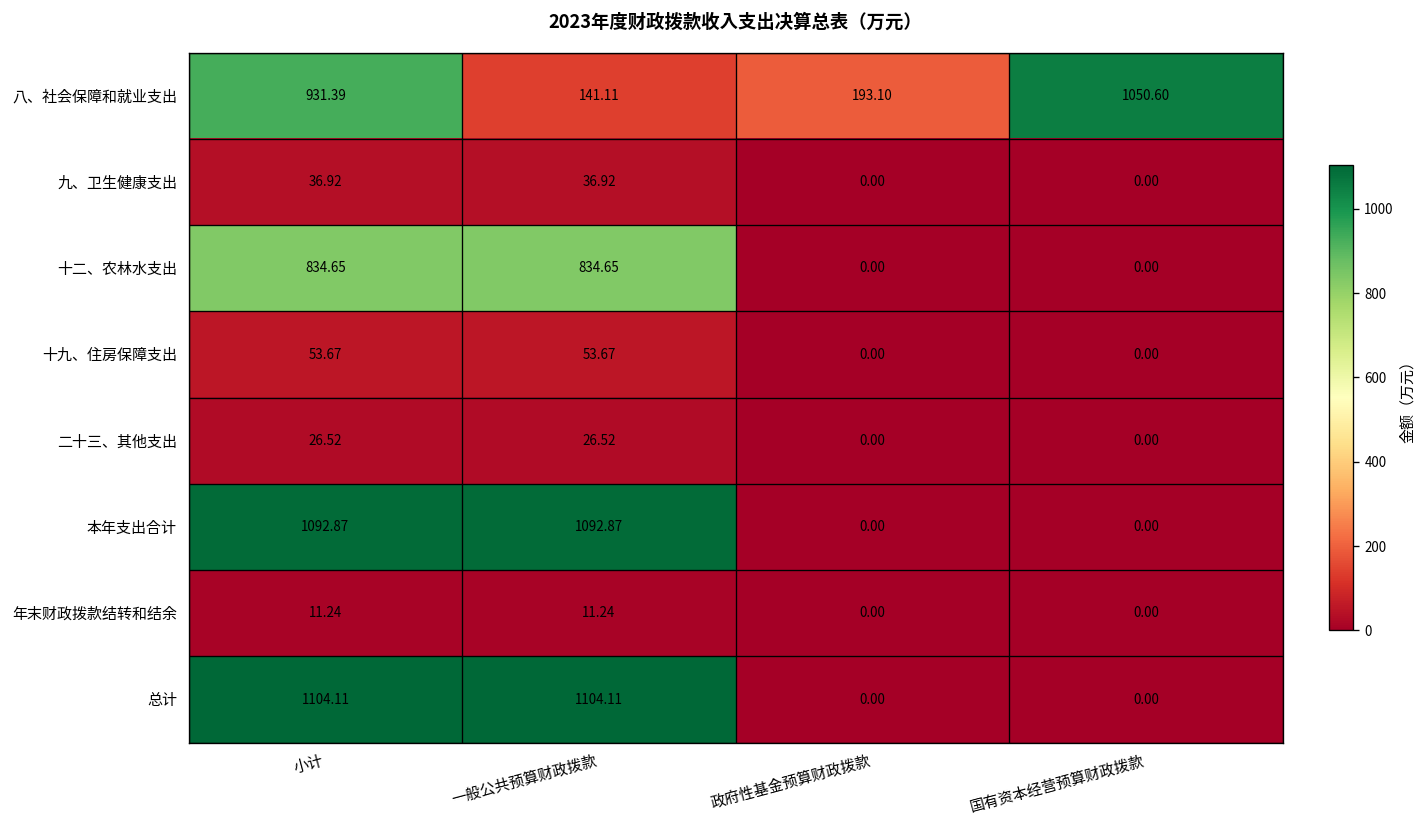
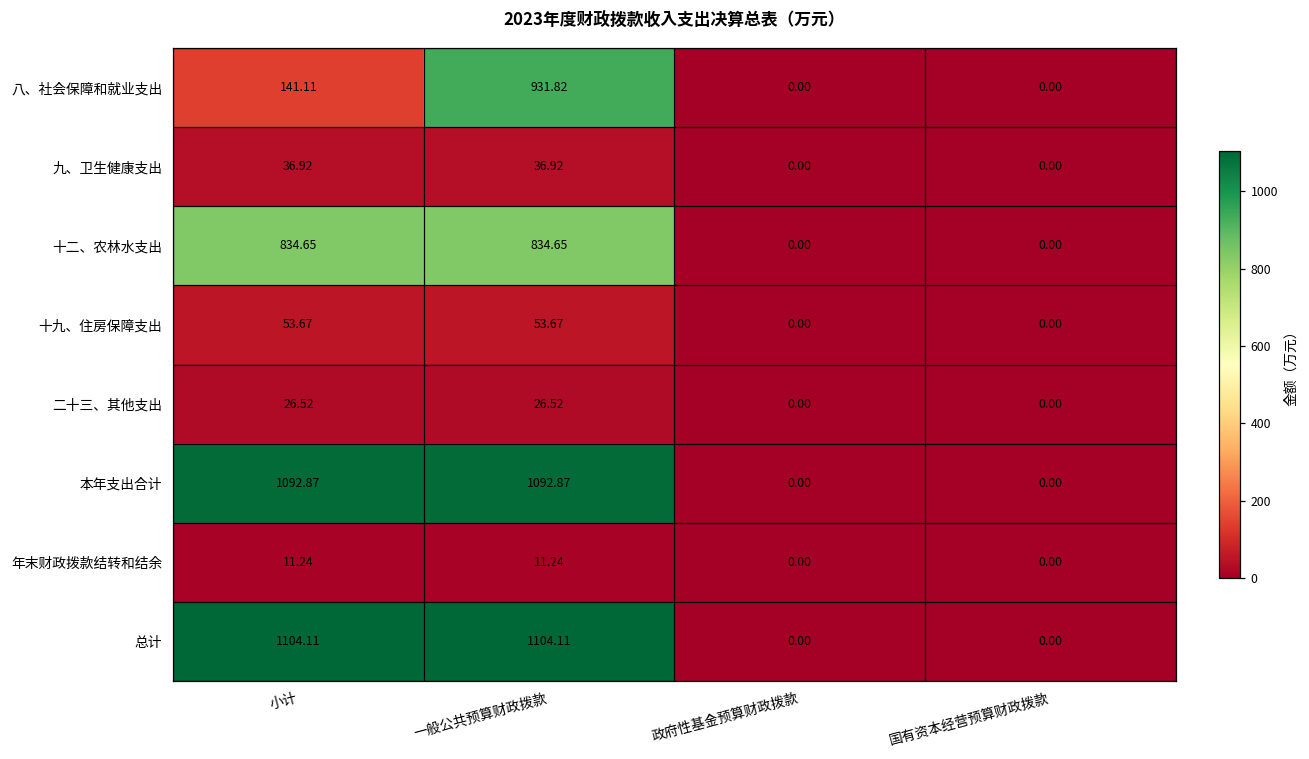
  {
    "八、社会保障和就业支出": {
-     "小计": 931.39,
-     "一般公共预算财政拨款": 141.11,
-     "政府性基金预算财政拨款": 193.10,
-     "国有资本经营预算财政拨款": 1050.60
+     "小计": 141.11,
+     "一般公共预算财政拨款": 931.82,
+     "政府性基金预算财政拨款": 0.00,
+     "国有资本经营预算财政拨款": 0.00
    },
    "九、卫生健康支出": {
      "小计": 36.92,
      "一般公共预算财政拨款": 36.92,
      "政府性基金预算财政拨款": 0.00,
      "国有资本经营预算财政拨款": 0.00
    },
    "十二、农林水支出": {
      "小计": 834.65,
      "一般公共预算财政拨款": 834.65,
      "政府性基金预算财政拨款": 0.00,
      "国有资本经营预算财政拨款": 0.00
    },
    "十九、住房保障支出": {
      "小计": 53.67,
      "一般公共预算财政拨款": 53.67,
      "政府性基金预算财政拨款": 0.00,
      "国有资本经营预算财政拨款": 0.00
    },
    "二十三、其他支出": {
      "小计": 26.52,
      "一般公共预算财政拨款": 26.52,
      "政府性基金预算财政拨款": 0.00,
      "国有资本经营预算财政拨款": 0.00
    },
    "本年支出合计": {
      "小计": 1092.87,
      "一般公共预算财政拨款": 1092.87,
      "政府性基金预算财政拨款": 0.00,
      "国有资本经营预算财政拨款": 0.00
    },
    "年末财政拨款结转和结余": {
      "小计": 11.24,
      "一般公共预算财政拨款": 11.24,
      "政府性基金预算财政拨款": 0.00,
      "国有资本经营预算财政拨款": 0.00
    },
    "总计": {
      "小计": 1104.11,
      "一般公共预算财政拨款": 1104.11,
      "政府性基金预算财政拨款": 0.00,
      "国有资本经营预算财政拨款": 0.00
    }
  }
